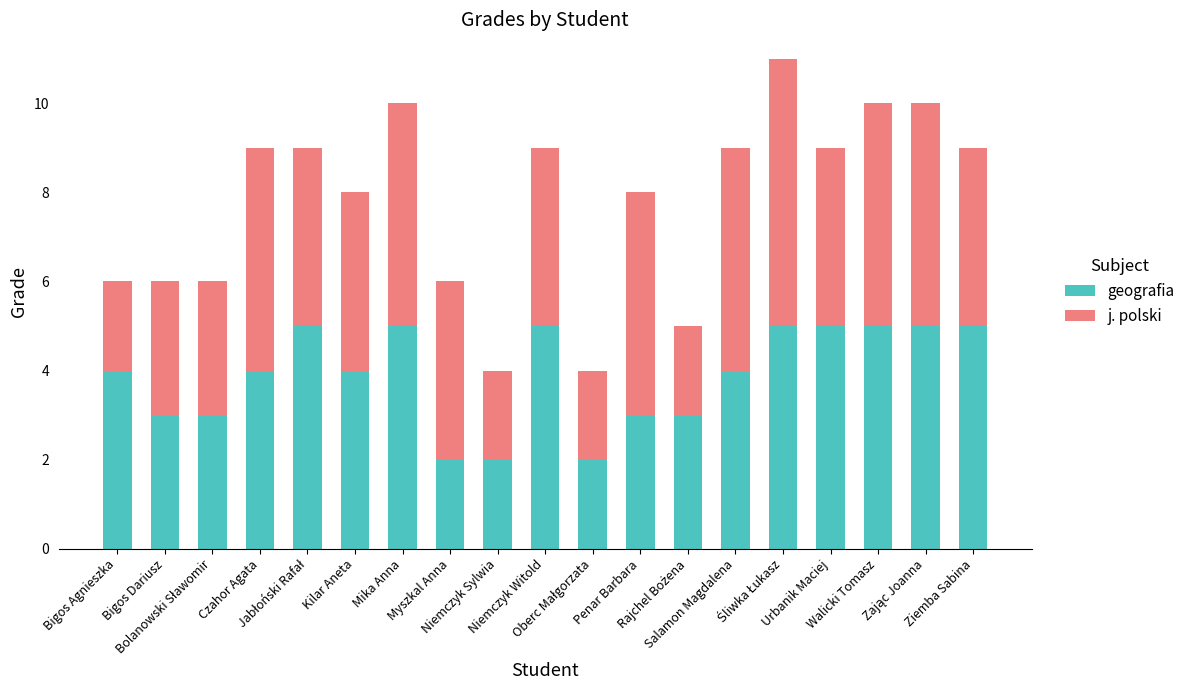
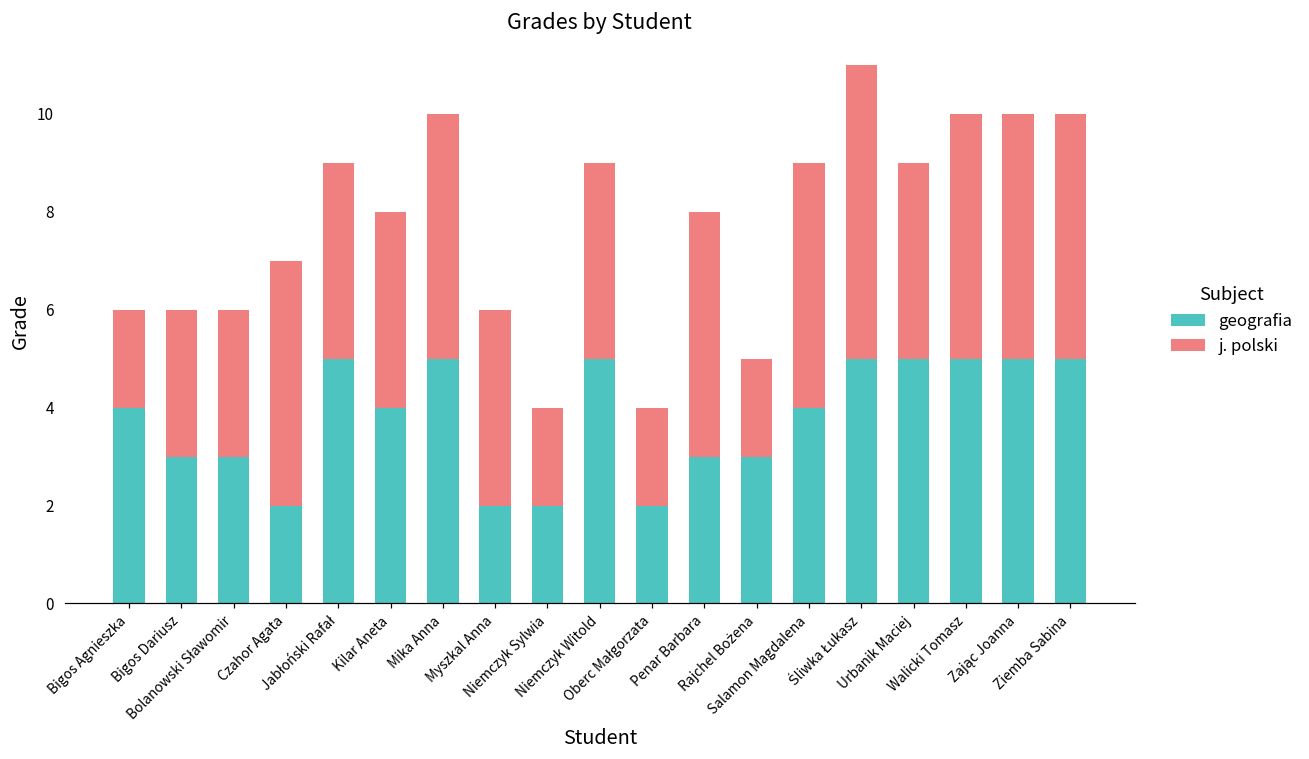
  {
    "geografia": {
      "Bigos Agnieszka": 4,
      "Bigos Dariusz": 3,
      "Bolanowski Sławomir": 3,
-     "Czahor Agata": 4,
+     "Czahor Agata": 2,
      "Jabłoński Rafał": 5,
      "Kilar Aneta": 4,
      "Mika Anna": 5,
      "Myszkal Anna": 2,
      "Niemczyk Sylwia": 2,
      "Niemczyk Witold": 5,
      "Oberc Małgorzata": 2,
      "Penar Barbara": 3,
      "Rajchel Bożena": 3,
      "Salamon Magdalena": 4,
      "Śliwka Łukasz": 5,
      "Urbanik Maciej": 5,
      "Walicki Tomasz": 5,
      "Zając Joanna": 5,
      "Ziemba Sabina": 5
    },
    "j. polski": {
      "Bigos Agnieszka": 2,
      "Bigos Dariusz": 3,
      "Bolanowski Sławomir": 3,
      "Czahor Agata": 5,
      "Jabłoński Rafał": 4,
      "Kilar Aneta": 4,
      "Mika Anna": 5,
      "Myszkal Anna": 4,
      "Niemczyk Sylwia": 2,
      "Niemczyk Witold": 4,
      "Oberc Małgorzata": 2,
      "Penar Barbara": 5,
      "Rajchel Bożena": 2,
      "Salamon Magdalena": 5,
      "Śliwka Łukasz": 6,
      "Urbanik Maciej": 4,
      "Walicki Tomasz": 5,
      "Zając Joanna": 5,
-     "Ziemba Sabina": 4
+     "Ziemba Sabina": 5
    }
  }
